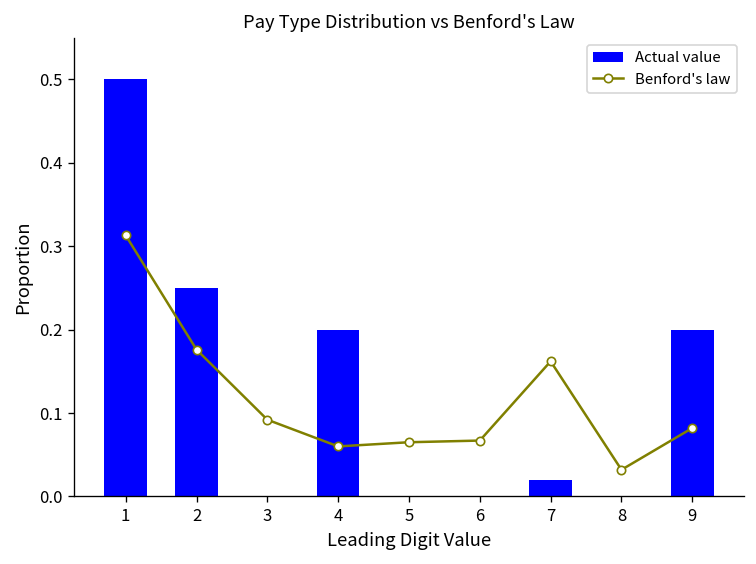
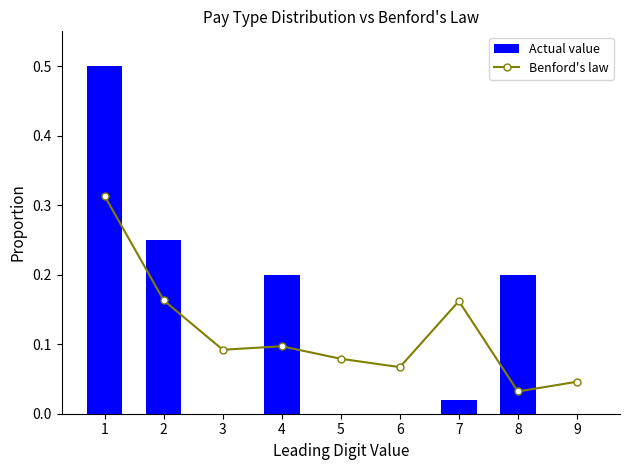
  {
    "Benford's law": {
      "1": 0.31,
-     "2": 0.18,
+     "2": 0.16,
      "3": 0.09,
-     "4": 0.06,
-     "5": 0.07,
+     "4": 0.10,
+     "5": 0.08,
      "6": 0.07,
      "7": 0.16,
      "8": 0.03,
-     "9": 0.08
+     "9": 0.05
    },
    "Actual value": {
      "1": 0.5,
      "2": 0.25,
      "3": 0.0,
      "4": 0.2,
      "5": 0.0,
      "6": 0.0,
      "7": 0.02,
-     "8": 0.0,
-     "9": 0.2
+     "8": 0.2,
+     "9": 0.0
    }
  }
